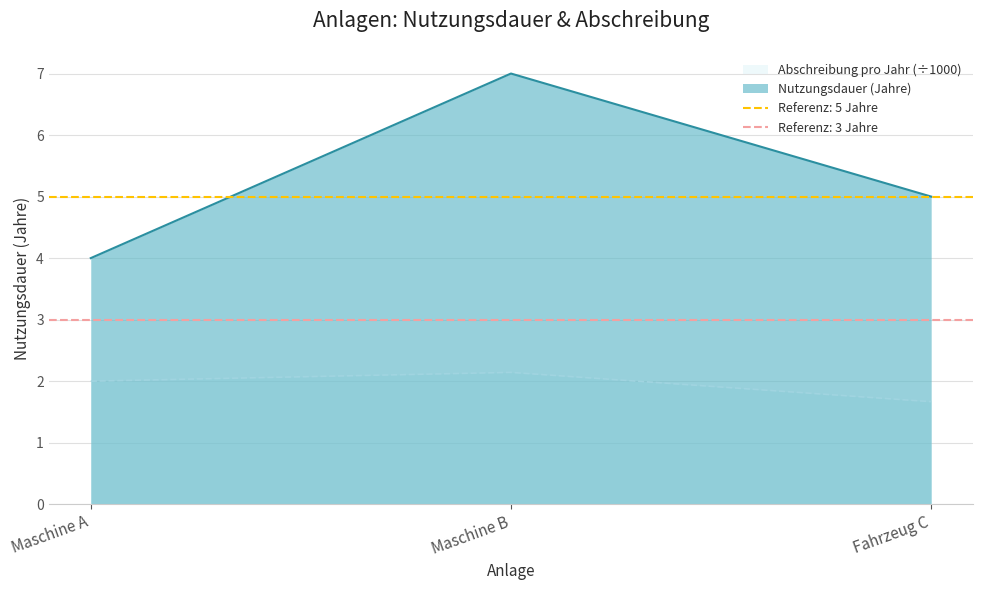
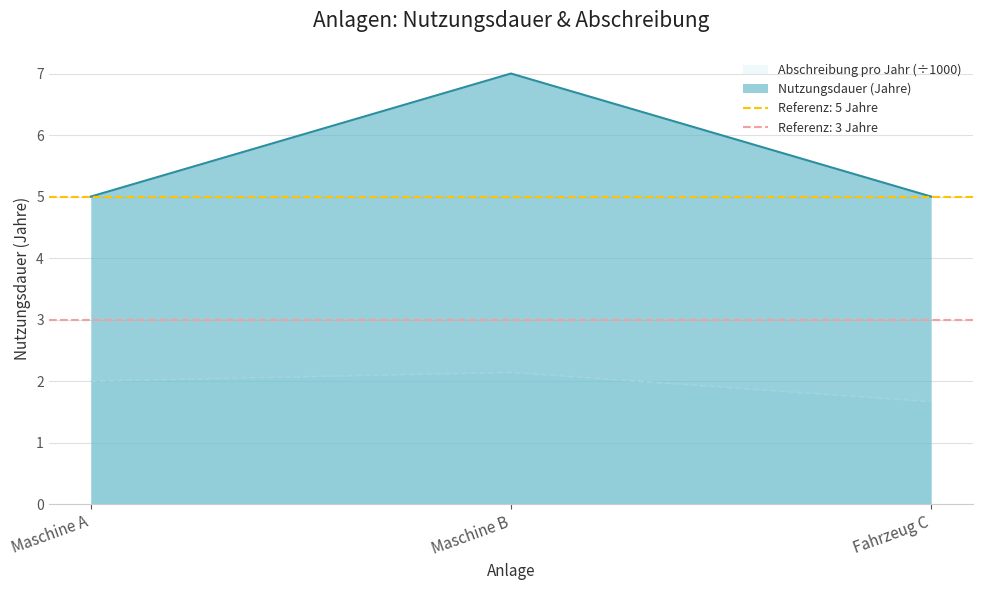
  {
    "Abschreibung pro Jahr (÷1000)": {
      "Maschine A": 2,
      "Maschine B": 2.1,
      "Fahrzeug C": 1.7
    },
    "Nutzungsdauer (Jahre)": {
-     "Maschine A": 4,
+     "Maschine A": 5,
      "Maschine B": 7,
      "Fahrzeug C": 5
    }
  }
